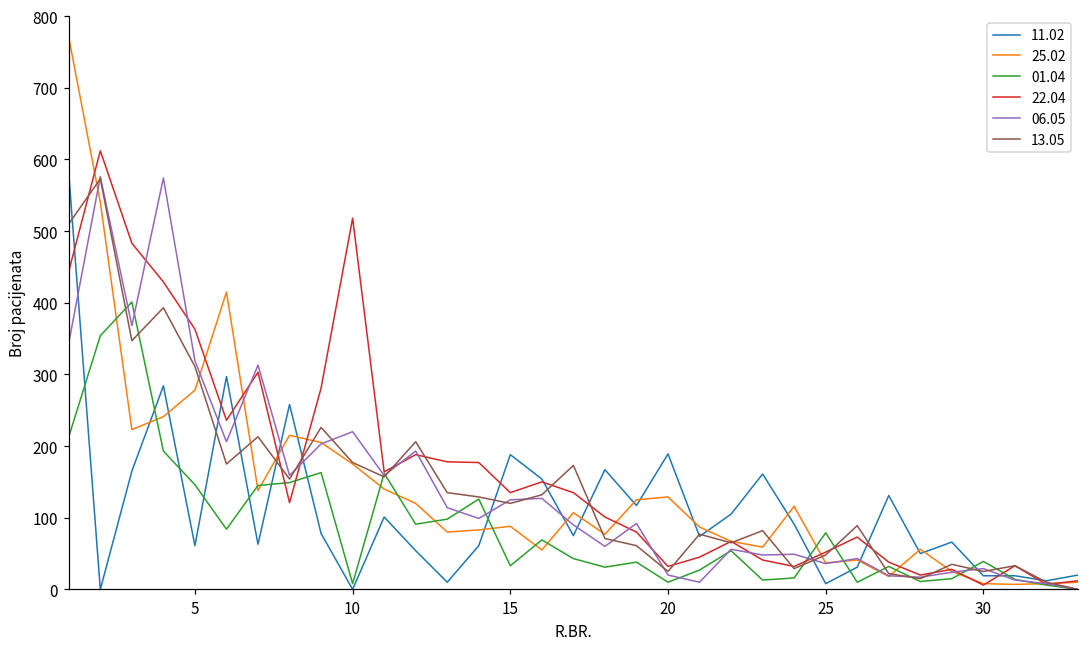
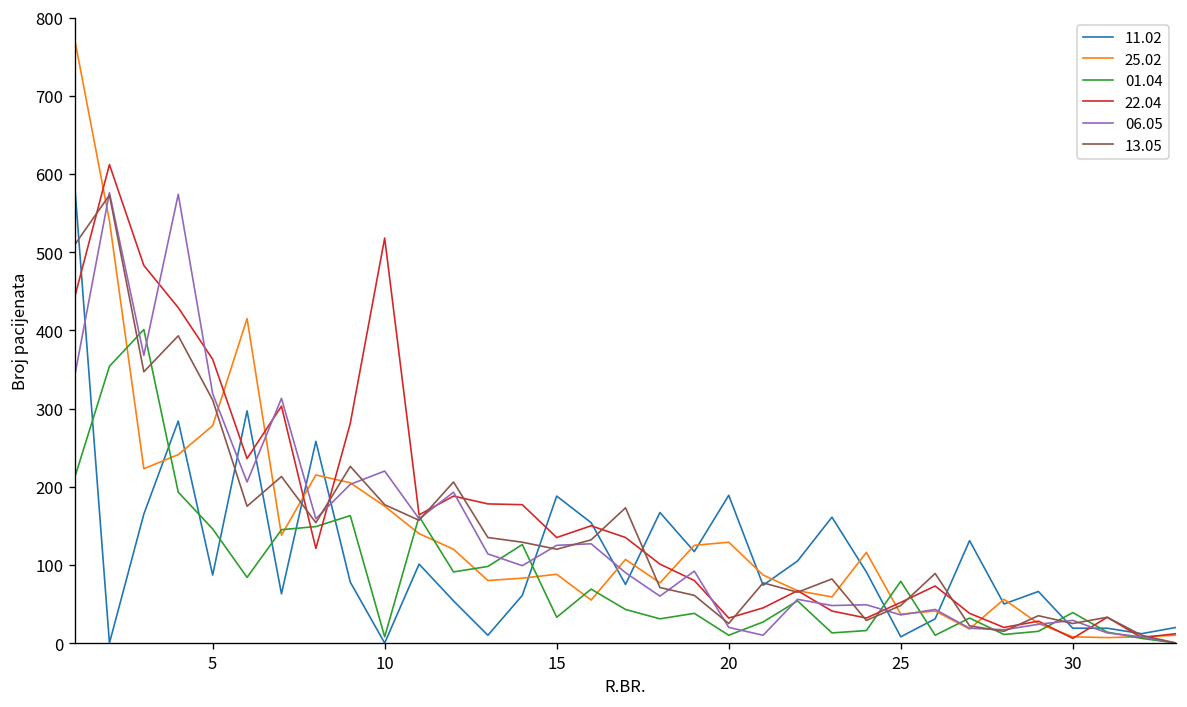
  {
    "11.02": {
-     "5": 60,
+     "5": 90,
      "10": 0,
      "15": 190,
      "20": 190,
      "25": 10,
      "30": 20
    },
    "25.02": {
      "5": 280,
      "15": 90,
      "20": 130
    },
    "01.04": {
      "5": 150,
      "10": 10,
      "15": 30,
      "20": 10,
      "25": 80,
      "30": 40
    },
    "22.04": {
      "5": 360,
      "10": 520,
      "15": 140,
      "20": 30,
      "25": 50
    },
    "06.05": {
      "5": 320,
      "10": 220,
      "15": 130,
      "20": 20,
      "30": 30
    },
    "13.05": {
      "5": 310,
      "15": 120,
      "20": 30,
      "25": 50,
      "30": 30
    }
  }
